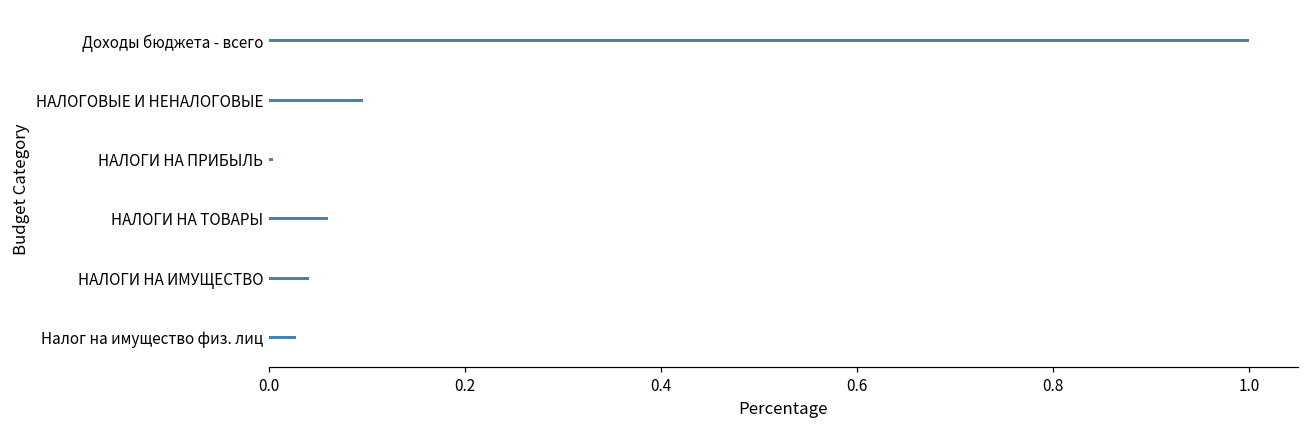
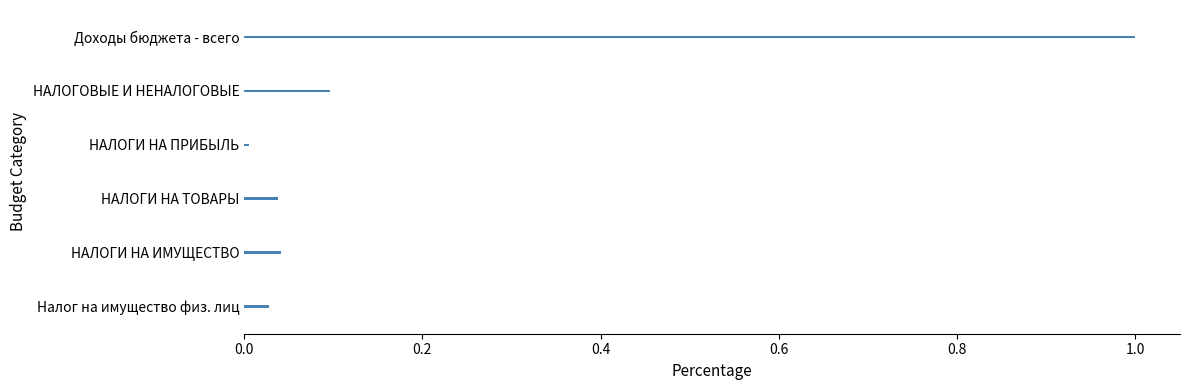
  {
    "Доходы бюджета - всего": 1.00,
    "НАЛОГОВЫЕ И НЕНАЛОГОВЫЕ": 0.10,
    "НАЛОГИ НА ПРИБЫЛЬ": 0.00,
-   "НАЛОГИ НА ТОВАРЫ": 0.06,
+   "НАЛОГИ НА ТОВАРЫ": 0.04,
    "НАЛОГИ НА ИМУЩЕСТВО": 0.04,
    "Налог на имущество физ. лиц": 0.03
  }
